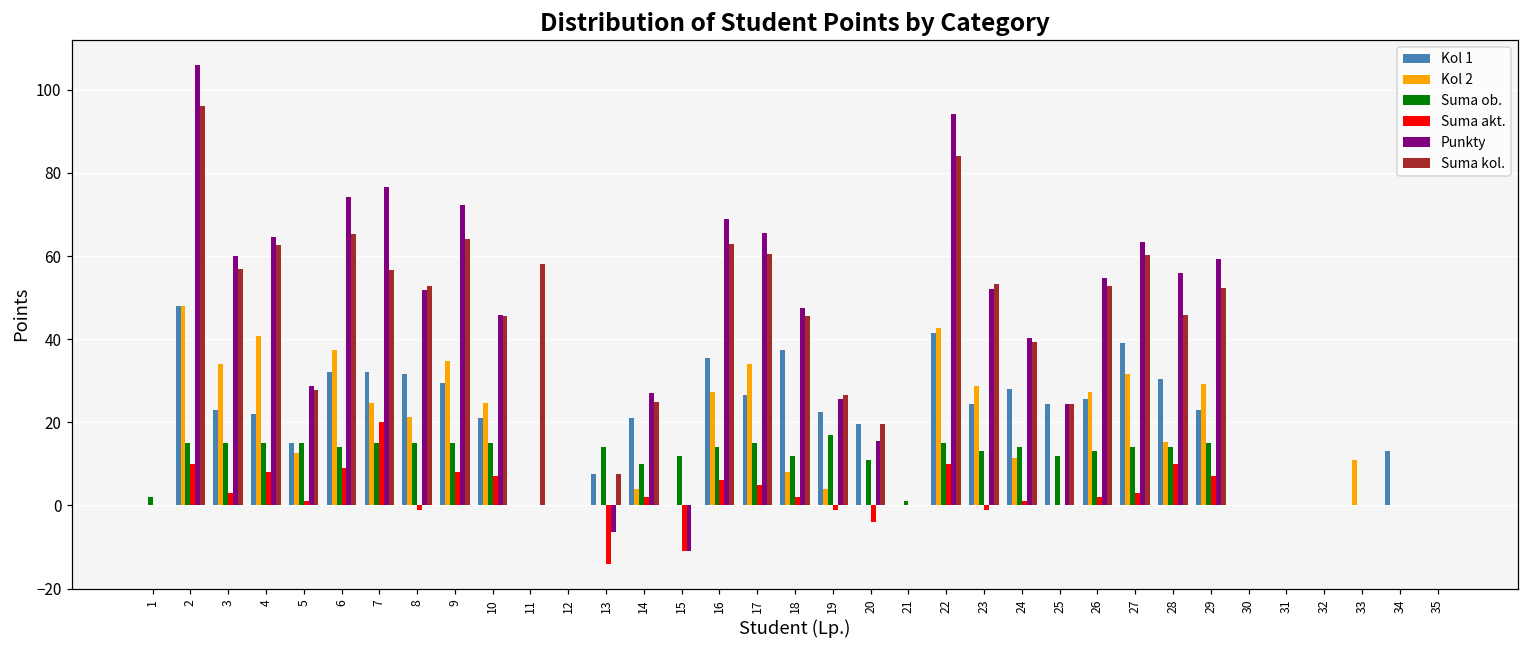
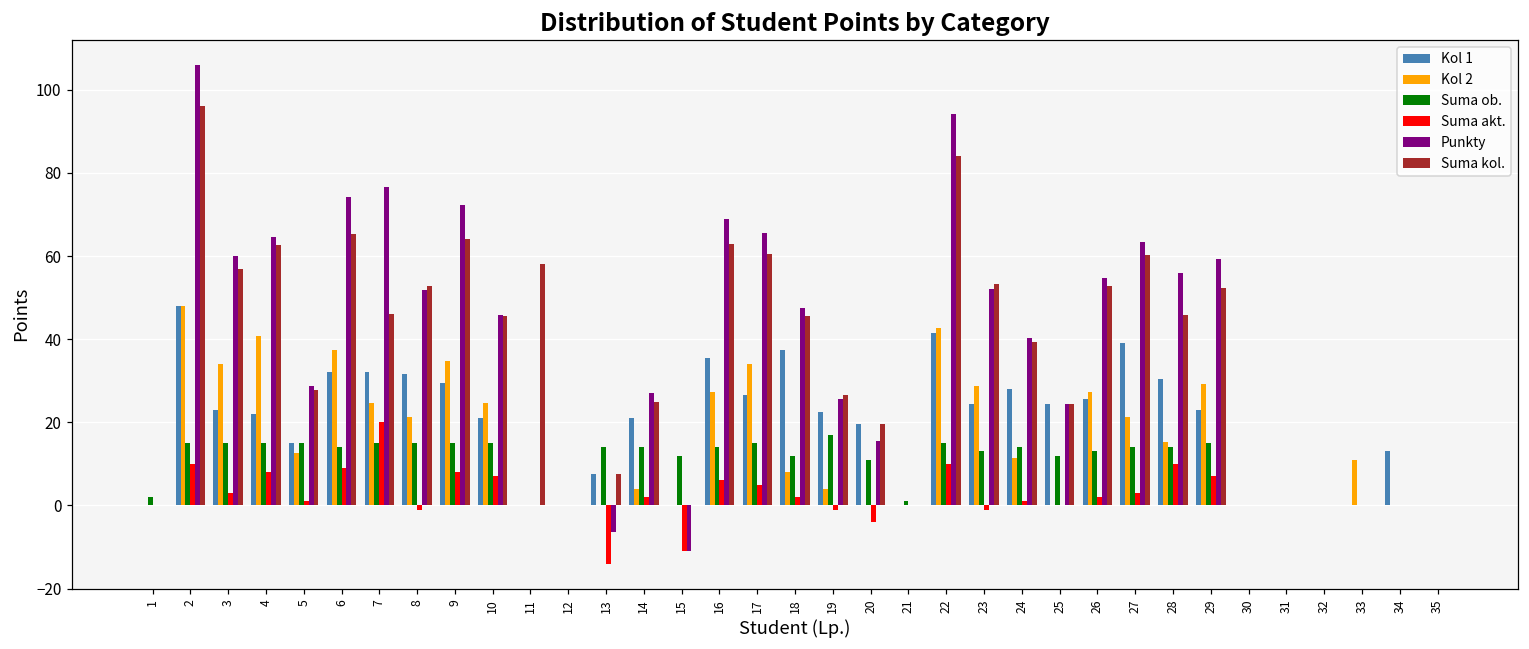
  {
    "Kol 2": {
      "1": 0,
      "2": 48,
      "3": 34,
      "4": 41,
      "5": 13,
      "6": 37,
      "7": 25,
      "8": 21,
      "9": 35,
      "10": 25,
      "11": 0,
      "12": 0,
      "13": 0,
      "14": 4,
      "15": 0,
      "16": 27,
      "17": 34,
      "18": 8,
      "19": 4,
      "20": 0,
      "21": 0,
      "22": 43,
      "23": 29,
      "24": 11,
      "25": 0,
      "26": 27,
-     "27": 32,
+     "27": 21,
      "28": 15,
      "29": 29,
      "30": 0,
      "31": 0,
      "32": 0,
      "33": 11,
      "34": 0,
      "35": 0
    },
    "Suma ob.": {
      "1": 2,
      "2": 15,
      "3": 15,
      "4": 15,
      "5": 15,
      "6": 14,
      "7": 15,
      "8": 15,
      "9": 15,
      "10": 15,
      "11": 0,
      "12": 0,
      "13": 14,
-     "14": 10,
+     "14": 14,
      "15": 12,
      "16": 14,
      "17": 15,
      "18": 12,
      "19": 17,
      "20": 11,
      "21": 1,
      "22": 15,
      "23": 13,
      "24": 14,
      "25": 12,
      "26": 13,
      "27": 14,
      "28": 14,
      "29": 15,
      "30": 0,
      "31": 0,
      "32": 0,
      "33": 0,
      "34": 0,
      "35": 0
    },
    "Suma kol.": {
      "1": 0,
      "2": 96,
      "3": 57,
      "4": 63,
      "5": 28,
      "6": 65,
-     "7": 57,
+     "7": 46,
      "8": 53,
      "9": 64,
      "10": 46,
      "11": 58,
      "12": 0,
      "13": 8,
      "14": 25,
      "15": 0,
      "16": 63,
      "17": 61,
      "18": 46,
      "19": 27,
      "20": 20,
      "21": 0,
      "22": 84,
      "23": 53,
      "24": 39,
      "25": 25,
      "26": 53,
      "27": 60,
      "28": 46,
      "29": 52,
      "30": 0,
      "31": 0,
      "32": 0,
      "33": 0,
      "34": 0,
      "35": 0
    }
  }
